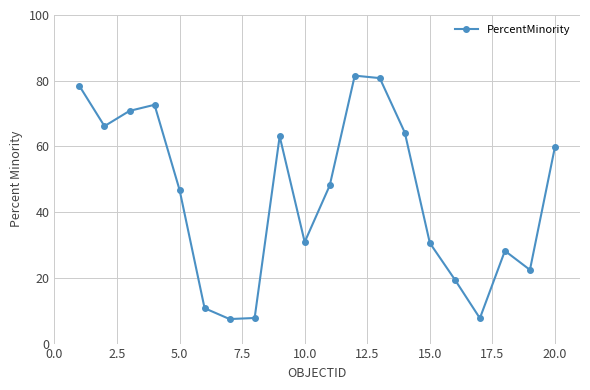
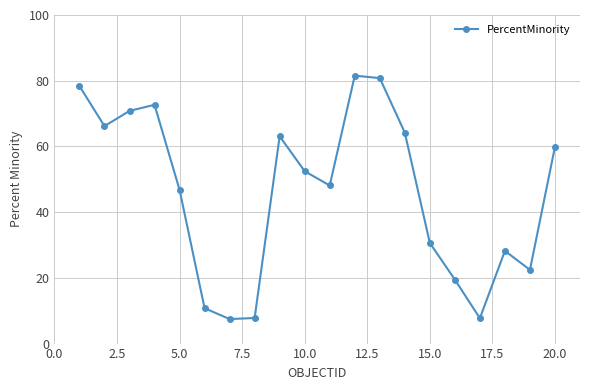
  {
    "5.0": 47,
-   "10.0": 31,
+   "10.0": 52,
    "15.0": 31,
    "20.0": 60
  }
